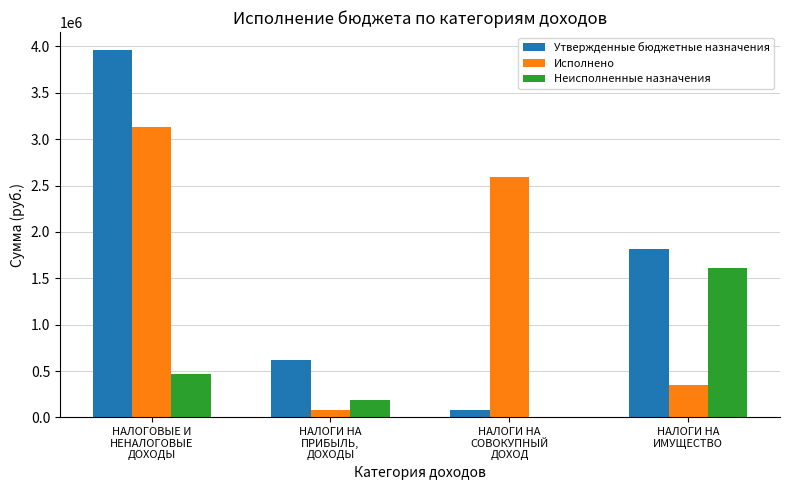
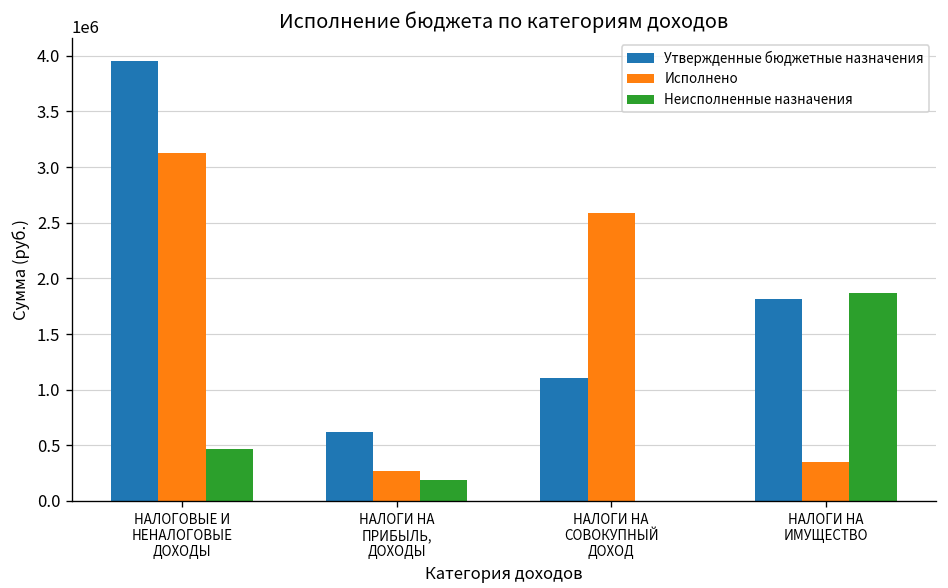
  {
    "Утвержденные бюджетные назначения": {
      "НАЛОГОВЫЕ И НЕНАЛОГОВЫЕ ДОХОДЫ": 4000000,
      "НАЛОГИ НА ПРИБЫЛЬ, ДОХОДЫ": 600000,
-     "НАЛОГИ НА СОВОКУПНЫЙ ДОХОД": 100000,
+     "НАЛОГИ НА СОВОКУПНЫЙ ДОХОД": 1100000,
      "НАЛОГИ НА ИМУЩЕСТВО": 1800000
    },
    "Исполнено": {
      "НАЛОГОВЫЕ И НЕНАЛОГОВЫЕ ДОХОДЫ": 3100000,
-     "НАЛОГИ НА ПРИБЫЛЬ, ДОХОДЫ": 100000,
+     "НАЛОГИ НА ПРИБЫЛЬ, ДОХОДЫ": 300000,
      "НАЛОГИ НА СОВОКУПНЫЙ ДОХОД": 2600000,
      "НАЛОГИ НА ИМУЩЕСТВО": 400000
    },
    "Неисполненные назначения": {
      "НАЛОГОВЫЕ И НЕНАЛОГОВЫЕ ДОХОДЫ": 500000,
      "НАЛОГИ НА ПРИБЫЛЬ, ДОХОДЫ": 200000,
      "НАЛОГИ НА СОВОКУПНЫЙ ДОХОД": 0,
-     "НАЛОГИ НА ИМУЩЕСТВО": 1600000
+     "НАЛОГИ НА ИМУЩЕСТВО": 1900000
    }
  }
